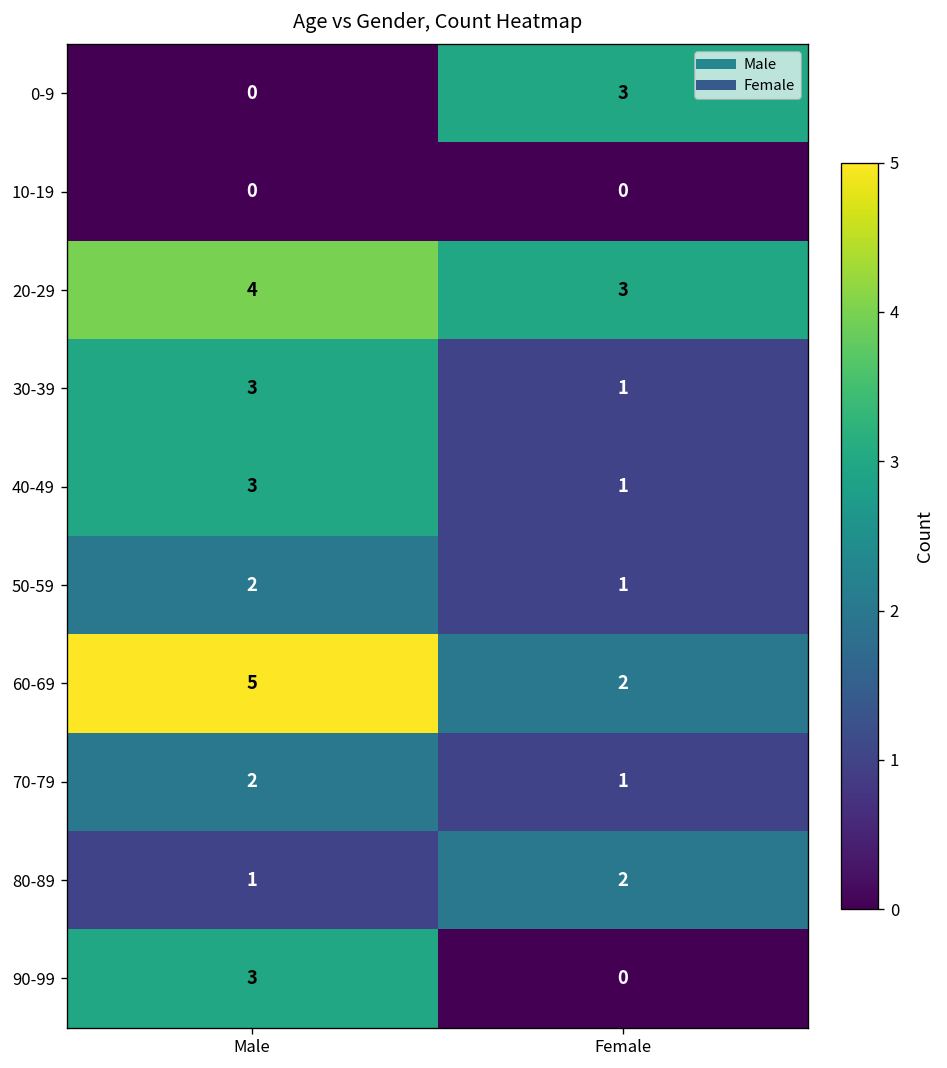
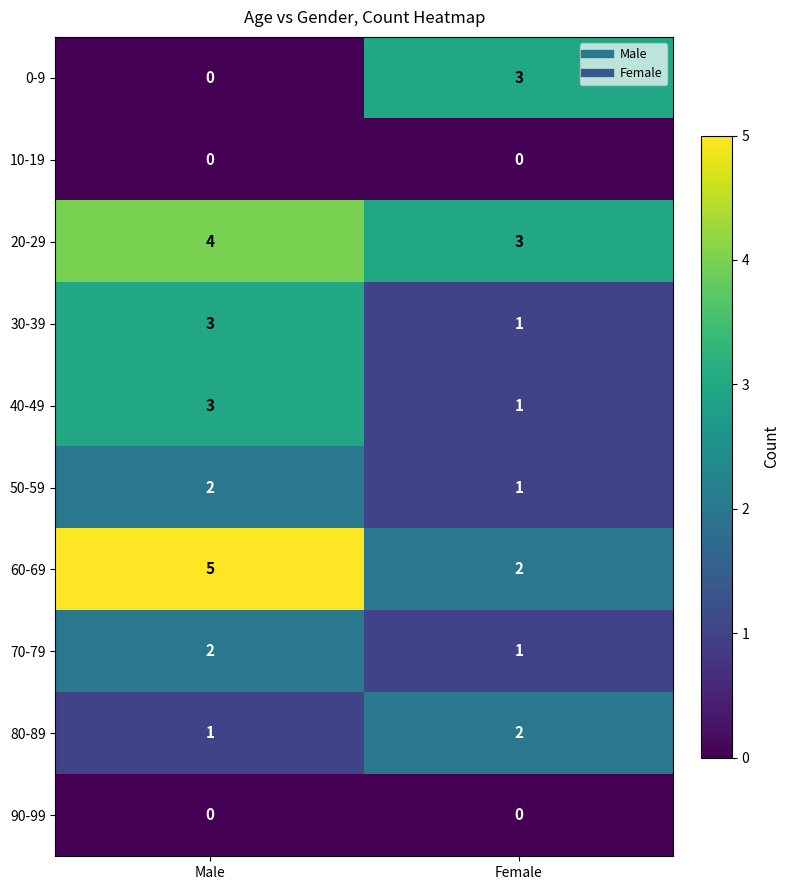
  {
    "0-9": {
      "Male": 0,
      "Female": 3
    },
    "10-19": {
      "Male": 0,
      "Female": 0
    },
    "20-29": {
      "Male": 4,
      "Female": 3
    },
    "30-39": {
      "Male": 3,
      "Female": 1
    },
    "40-49": {
      "Male": 3,
      "Female": 1
    },
    "50-59": {
      "Male": 2,
      "Female": 1
    },
    "60-69": {
      "Male": 5,
      "Female": 2
    },
    "70-79": {
      "Male": 2,
      "Female": 1
    },
    "80-89": {
      "Male": 1,
      "Female": 2
    },
    "90-99": {
-     "Male": 3,
+     "Male": 0,
      "Female": 0
    }
  }
